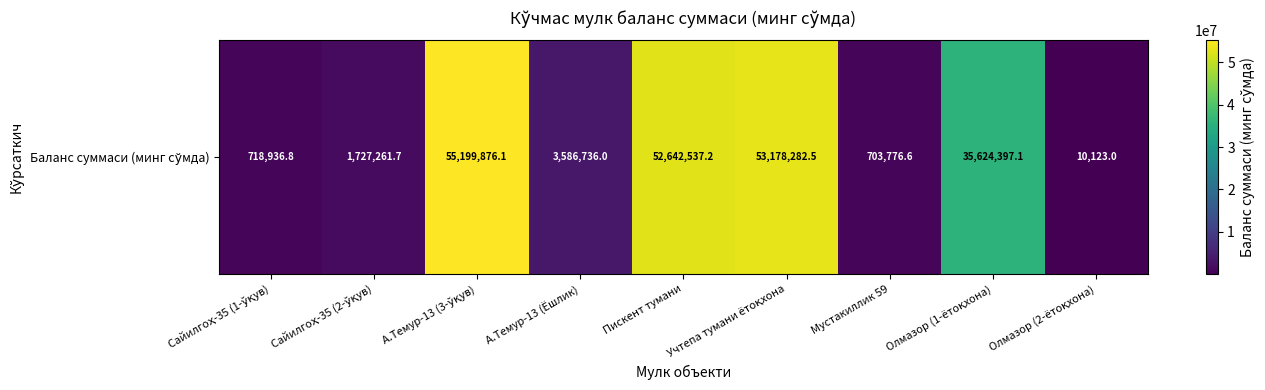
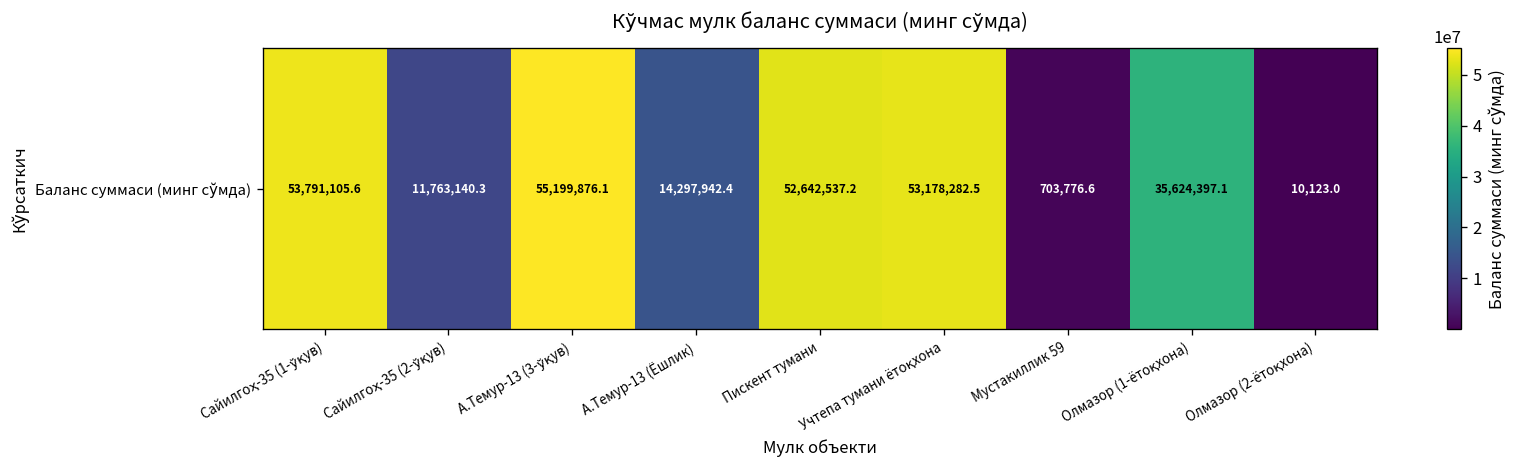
  {
    "Баланс суммаси (минг сўмда)": {
-     "Сайилгоҳ-35 (1-ўқув)": "718,936.8",
-     "Сайилгоҳ-35 (2-ўқув)": "1,727,261.7",
+     "Сайилгоҳ-35 (1-ўқув)": "53,791,105.6",
+     "Сайилгоҳ-35 (2-ўқув)": "11,763,140.3",
      "А.Темур-13 (3-ўқув)": "55,199,876.1",
-     "А.Темур-13 (Ёшлик)": "3,586,736.0",
+     "А.Темур-13 (Ёшлик)": "14,297,942.4",
      "Пискент тумани": "52,642,537.2",
      "Учтепа тумани ётоқхона": "53,178,282.5",
      "Мустакиллик 59": "703,776.6",
      "Олмазор (1-ётоқхона)": "35,624,397.1",
      "Олмазор (2-ётоқхона)": "10,123.0"
    }
  }
